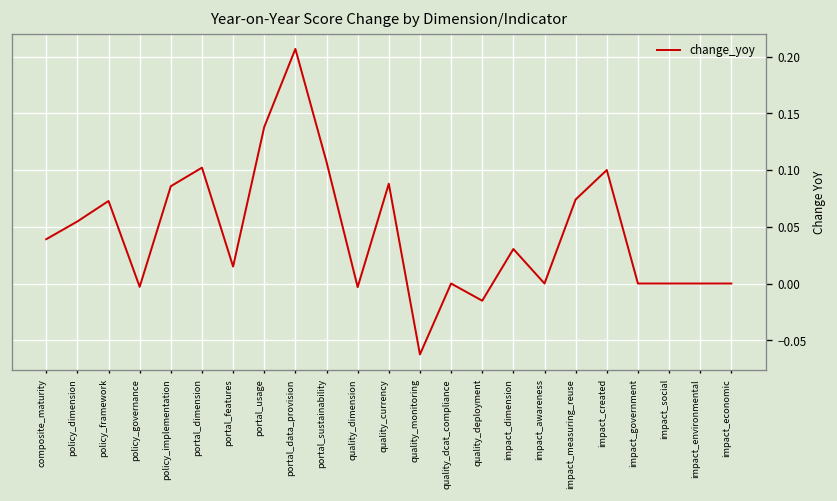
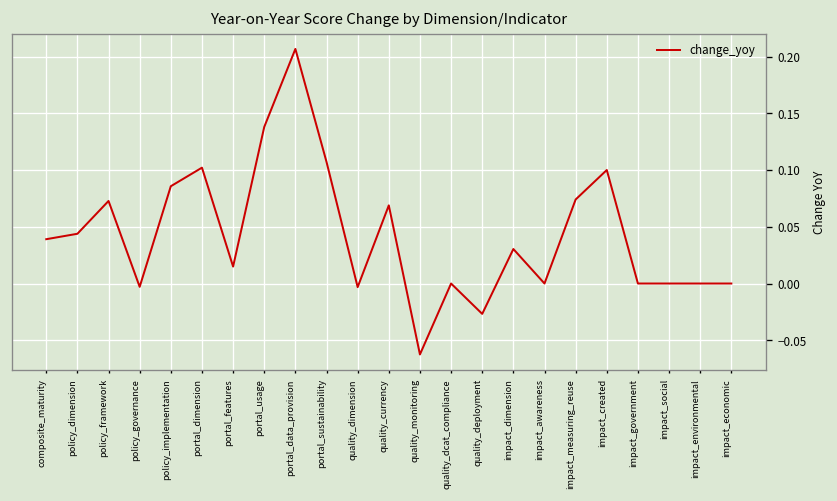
  {
    "composite_maturity": 0.04,
-   "policy_dimension": 0.05,
+   "policy_dimension": 0.04,
    "policy_framework": 0.07,
    "policy_governance": 0.00,
    "policy_implementation": 0.09,
    "portal_dimension": 0.10,
    "portal_features": 0.01,
    "portal_usage": 0.14,
    "portal_data_provision": 0.21,
    "portal_sustainability": 0.11,
    "quality_dimension": 0.00,
-   "quality_currency": 0.09,
+   "quality_currency": 0.07,
    "quality_monitoring": -0.06,
    "quality_dcat_compliance": 0.00,
-   "quality_deployment": -0.02,
+   "quality_deployment": -0.03,
    "impact_dimension": 0.03,
    "impact_awareness": 0.00,
    "impact_measuring_reuse": 0.07,
    "impact_created": 0.10,
    "impact_government": 0.00,
    "impact_social": 0.00,
    "impact_environmental": 0.00,
    "impact_economic": 0.00
  }
